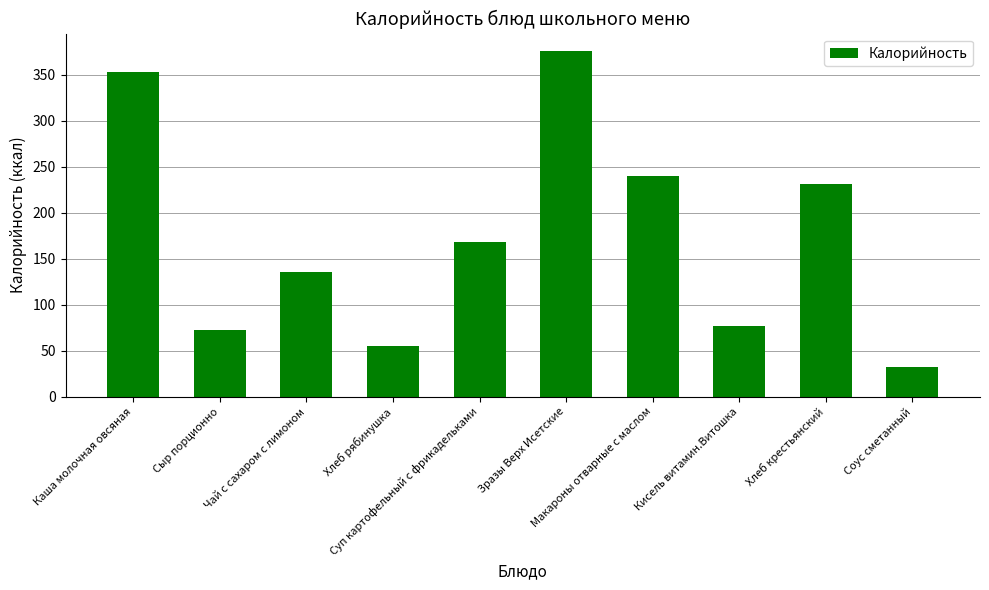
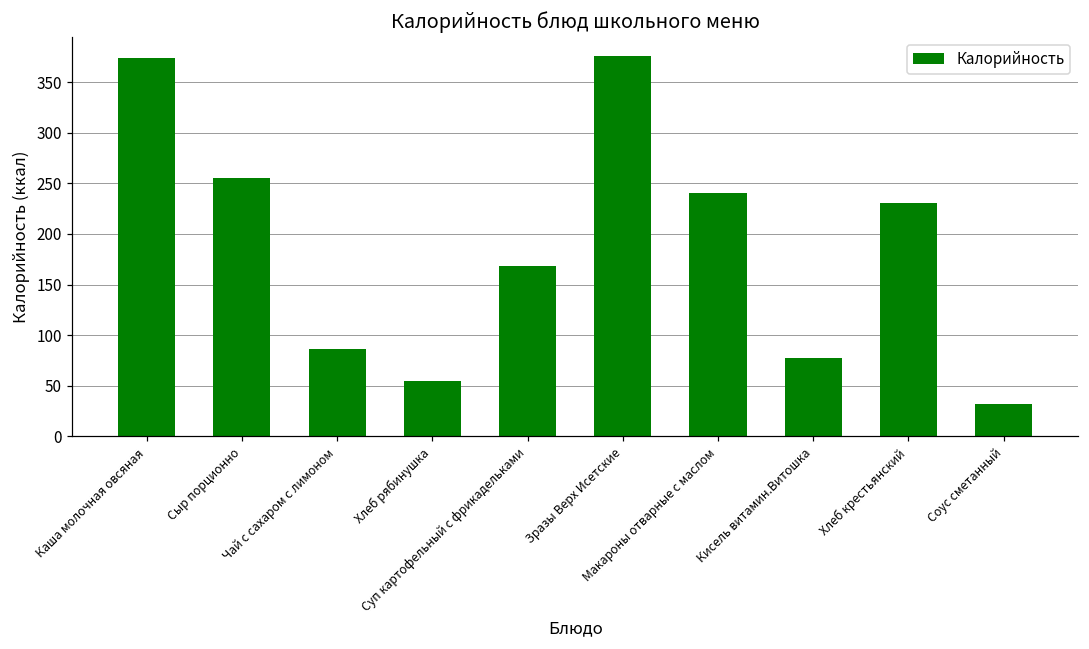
  {
-   "Каша молочная овсяная": 350,
-   "Сыр порционно": 70,
-   "Чай с сахаром с лимоном": 140,
+   "Каша молочная овсяная": 370,
+   "Сыр порционно": 260,
+   "Чай с сахаром с лимоном": 90,
    "Хлеб рябинушка": 60,
    "Суп картофельный с фрикадельками": 170,
    "Зразы Верх Исетские": 380,
    "Макароны отварные с маслом": 240,
    "Кисель витамин.Витошка": 80,
    "Хлеб крестьянский": 230,
    "Соус сметанный": 30
  }
